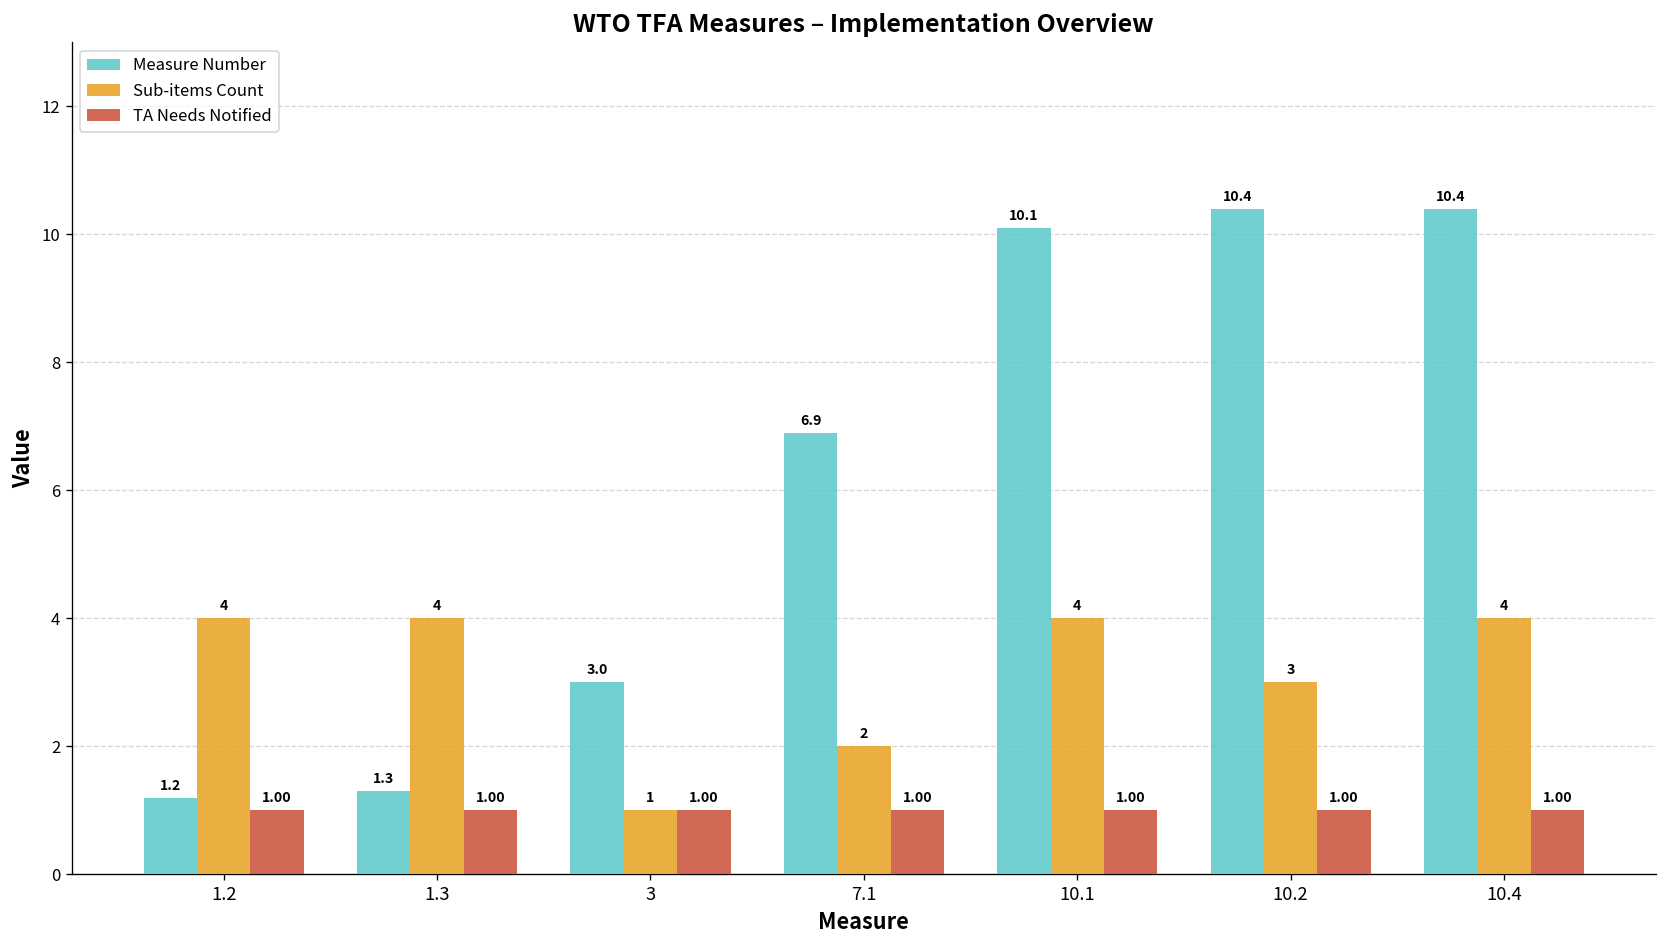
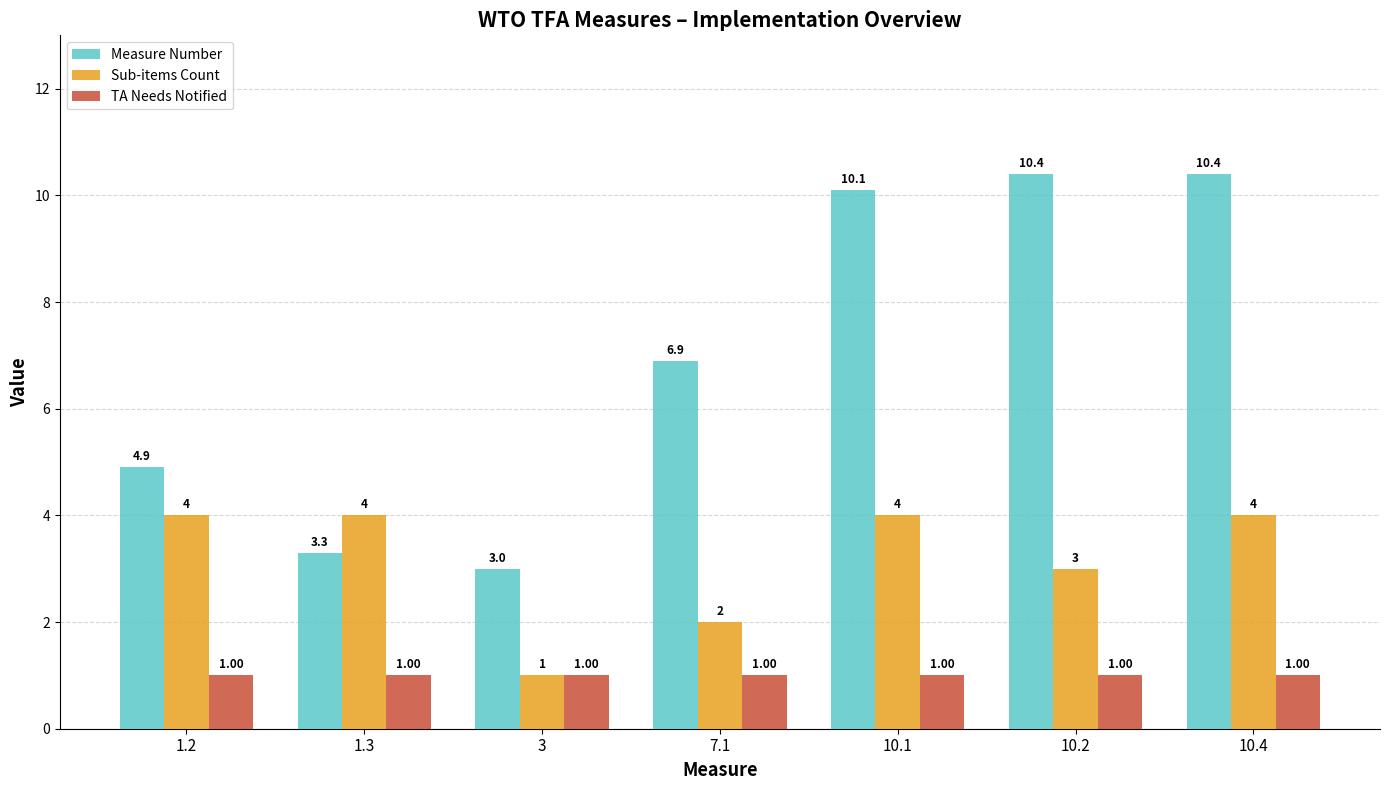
  {
    "Measure Number": {
-     "1.2": 1.2,
-     "1.3": 1.3,
+     "1.2": 4.9,
+     "1.3": 3.3,
      "3": 3.0,
      "7.1": 6.9,
      "10.1": 10.1,
      "10.2": 10.4,
      "10.4": 10.4
    },
    "Sub-items Count": {
      "1.2": 4,
      "1.3": 4,
      "3": 1,
      "7.1": 2,
      "10.1": 4,
      "10.2": 3,
      "10.4": 4
    },
    "TA Needs Notified": {
      "1.2": 1.00,
      "1.3": 1.00,
      "3": 1.00,
      "7.1": 1.00,
      "10.1": 1.00,
      "10.2": 1.00,
      "10.4": 1.00
    }
  }
